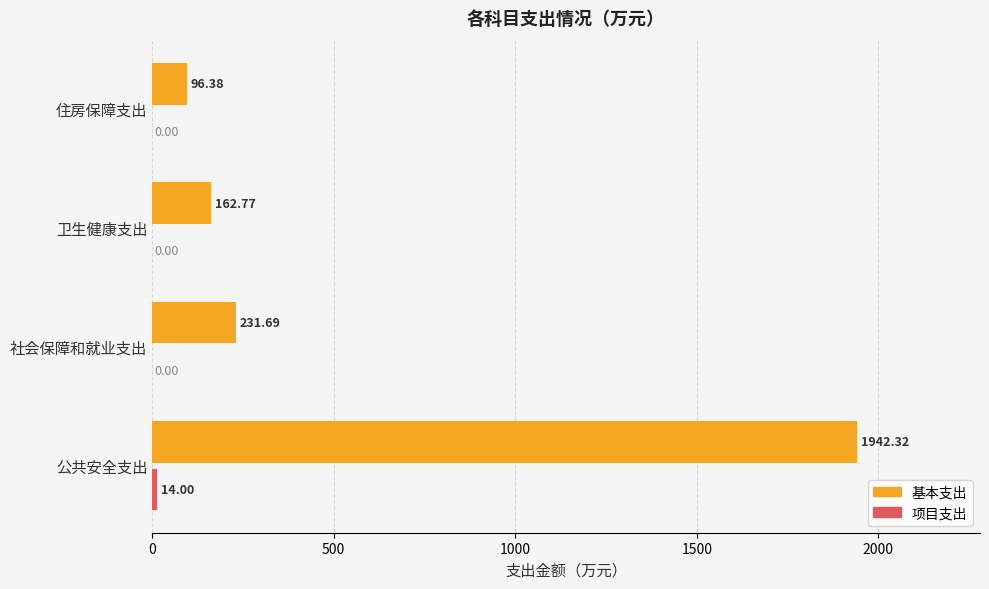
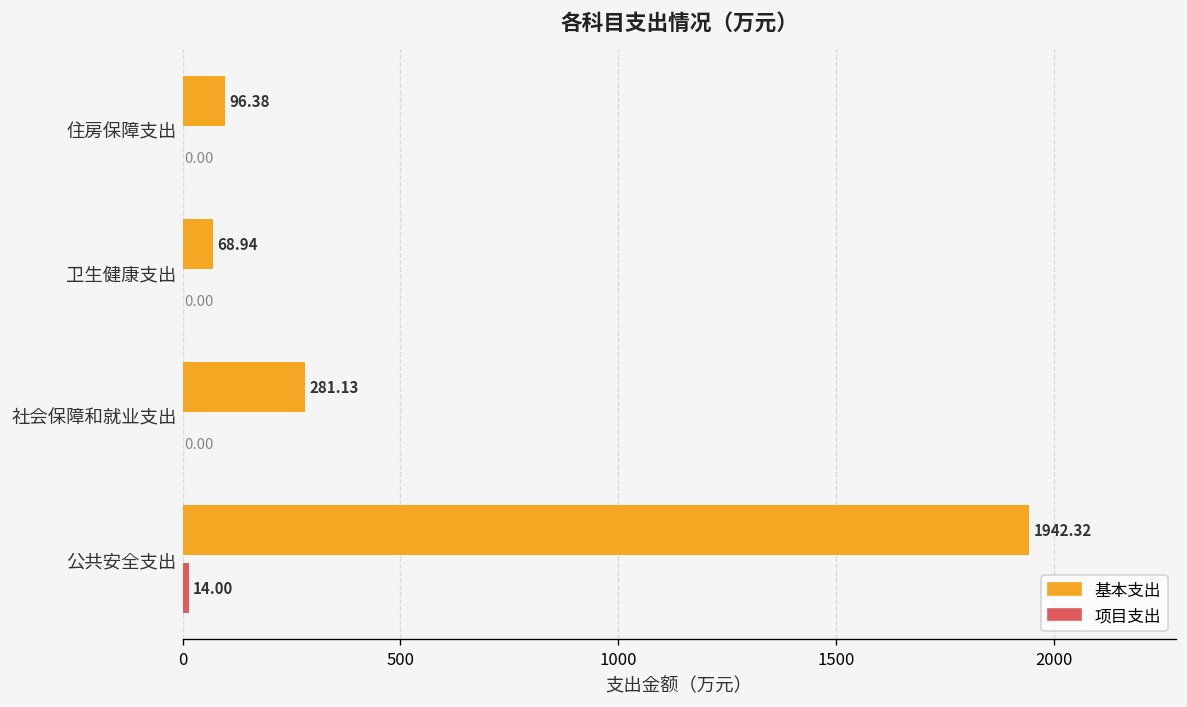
  {
    "基本支出": {
      "住房保障支出": 96.38,
-     "卫生健康支出": 162.77,
-     "社会保障和就业支出": 231.69,
+     "卫生健康支出": 68.94,
+     "社会保障和就业支出": 281.13,
      "公共安全支出": 1942.32
    },
    "项目支出": {
      "住房保障支出": 0.00,
      "卫生健康支出": 0.00,
      "社会保障和就业支出": 0.00,
      "公共安全支出": 14.00
    }
  }
